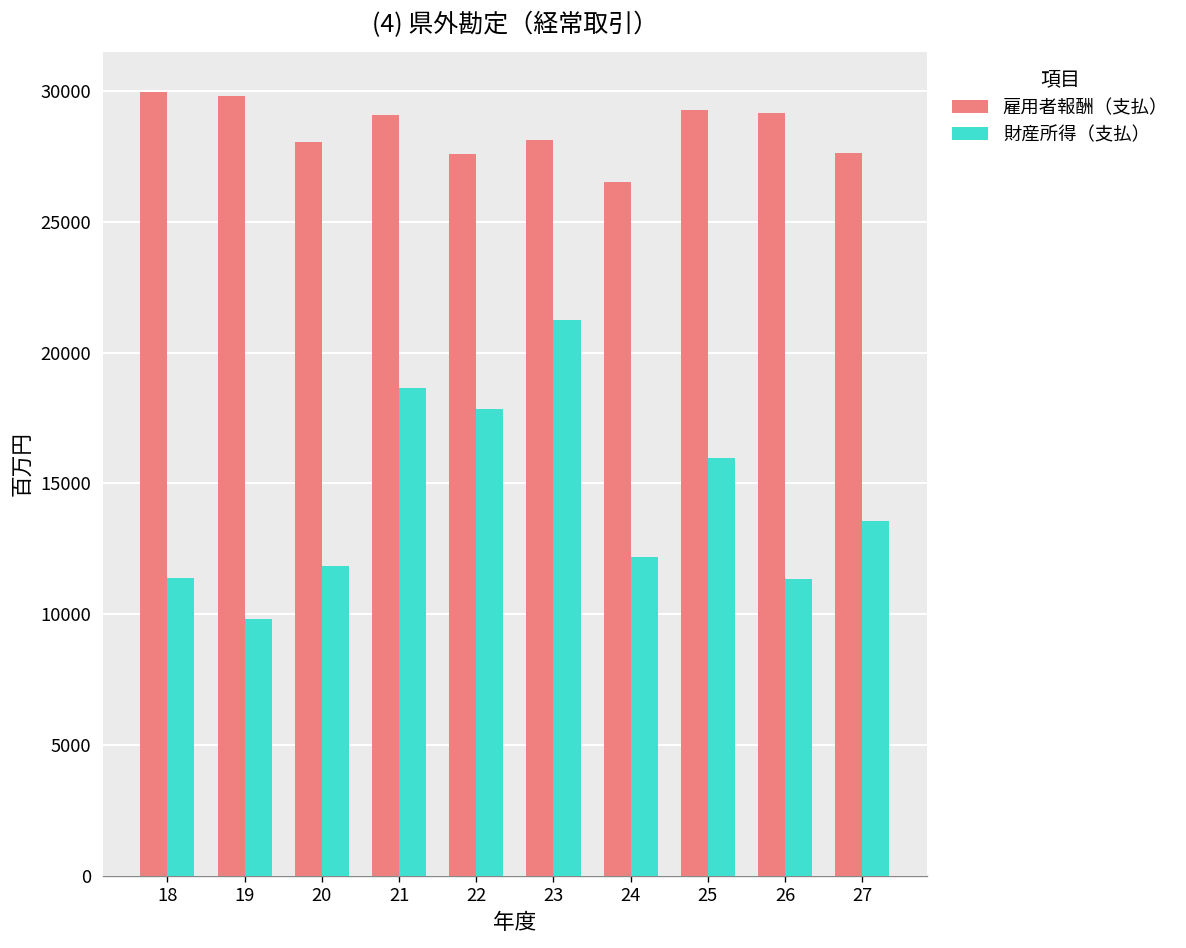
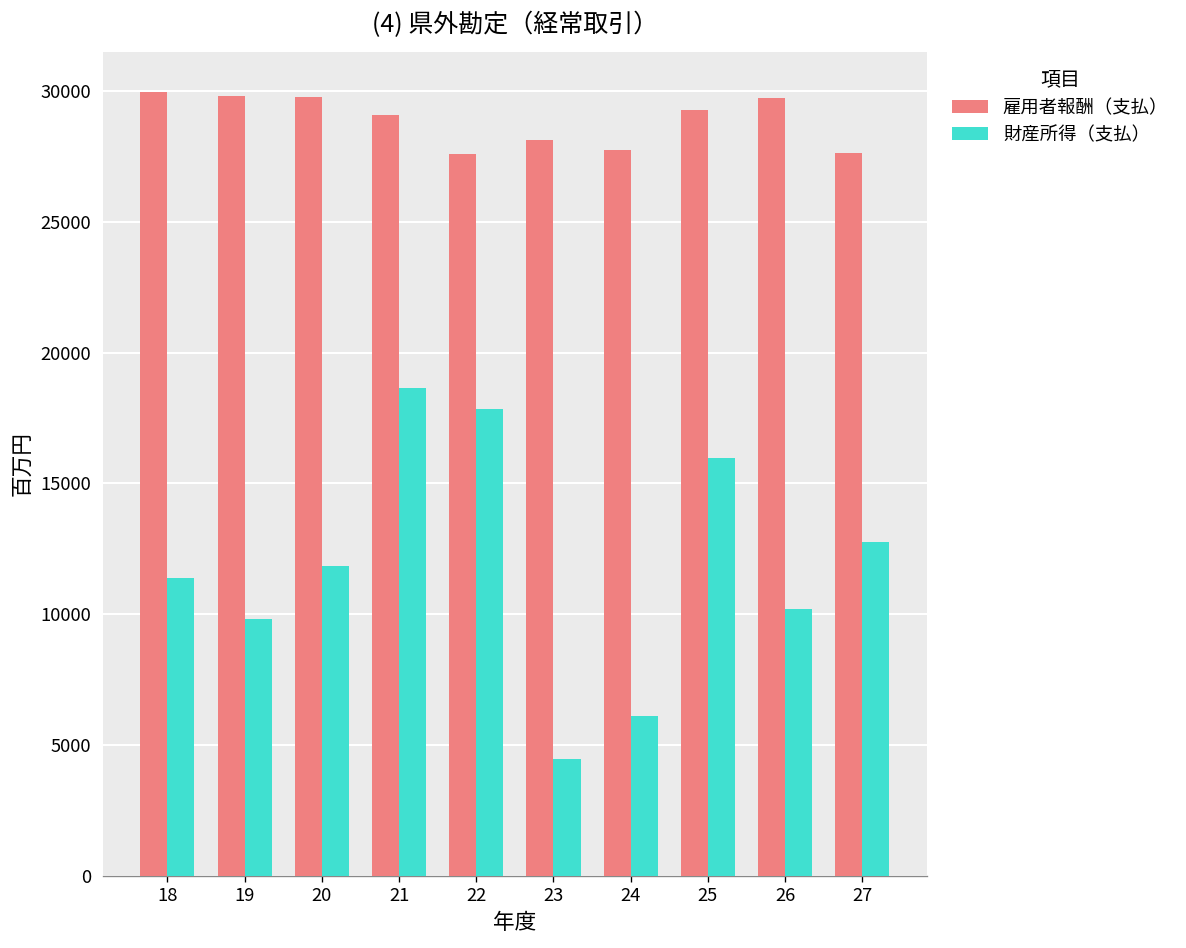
  {
    "雇用者報酬（支払）": {
      "18": 30000,
      "19": 29800,
-     "20": 28000,
+     "20": 29800,
      "21": 29100,
      "22": 27600,
      "23": 28100,
-     "24": 26500,
+     "24": 27700,
      "25": 29300,
-     "26": 29200,
+     "26": 29700,
      "27": 27600
    },
    "財産所得（支払）": {
      "18": 11400,
      "19": 9800,
      "20": 11800,
      "21": 18700,
      "22": 17800,
-     "23": 21200,
-     "24": 12200,
+     "23": 4500,
+     "24": 6100,
      "25": 16000,
-     "26": 11400,
-     "27": 13600
+     "26": 10200,
+     "27": 12700
    }
  }
